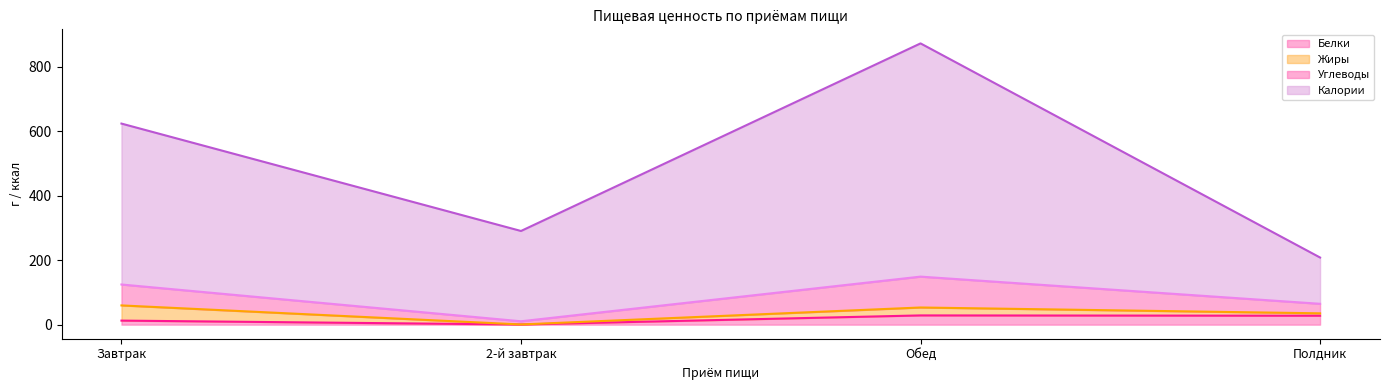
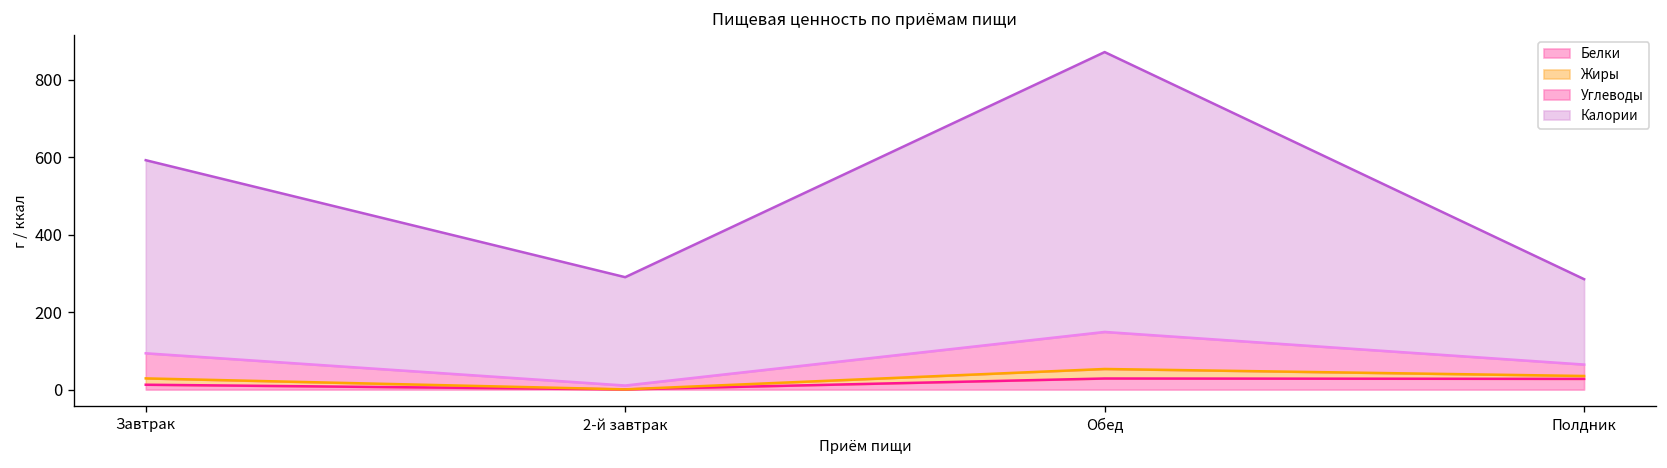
  {
    "Жиры": {
-     "Завтрак": 50,
+     "Завтрак": 20,
      "Обед": 20
    },
    "Калории": {
      "Завтрак": 500,
      "2-й завтрак": 280,
      "Обед": 720,
-     "Полдник": 140
+     "Полдник": 220
    }
  }
